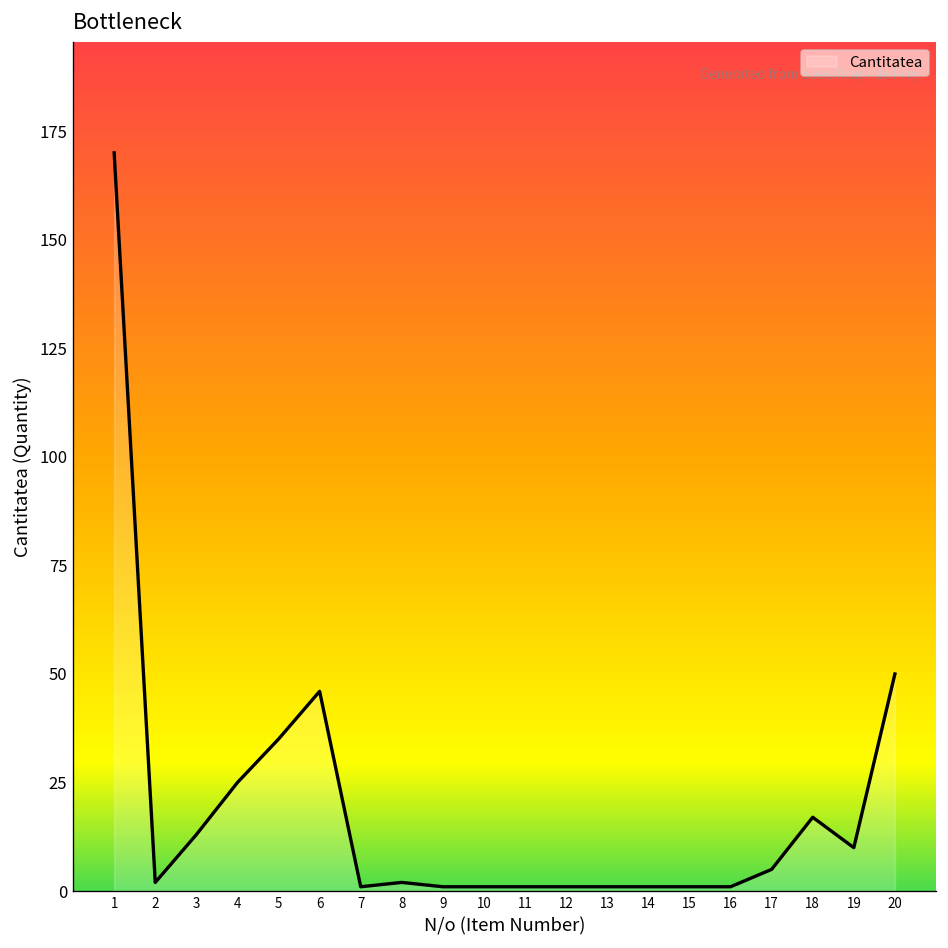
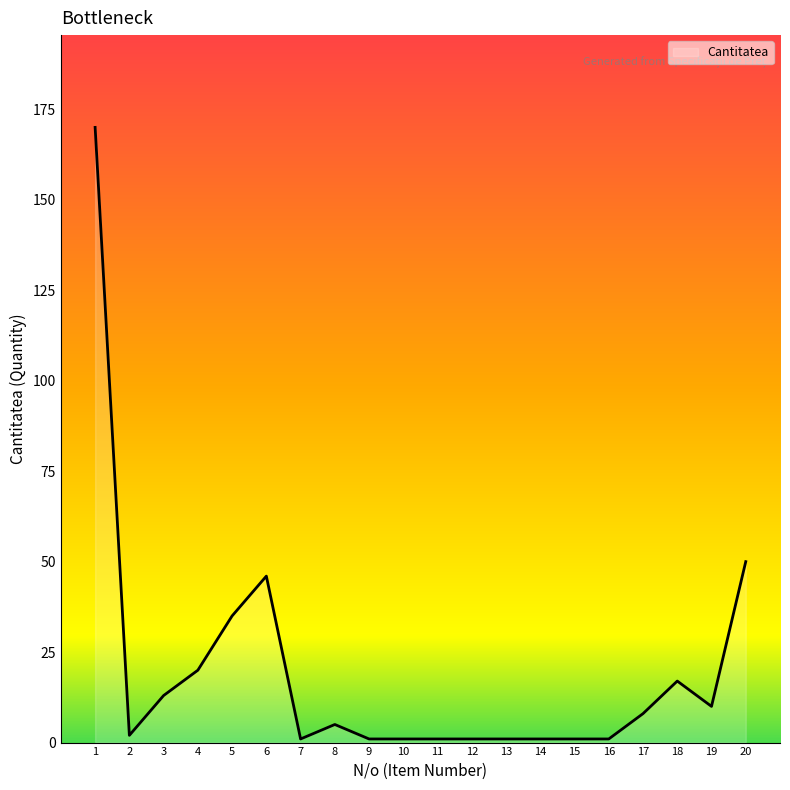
  {
    "1": 170,
    "2": 2,
    "3": 13,
-   "4": 25,
+   "4": 20,
    "5": 35,
    "6": 46,
    "7": 1,
-   "8": 2,
+   "8": 5,
    "9": 1,
    "10": 1,
    "11": 1,
    "12": 1,
    "13": 1,
    "14": 1,
    "15": 1,
    "16": 1,
-   "17": 5,
+   "17": 8,
    "18": 17,
    "19": 10,
    "20": 50
  }
